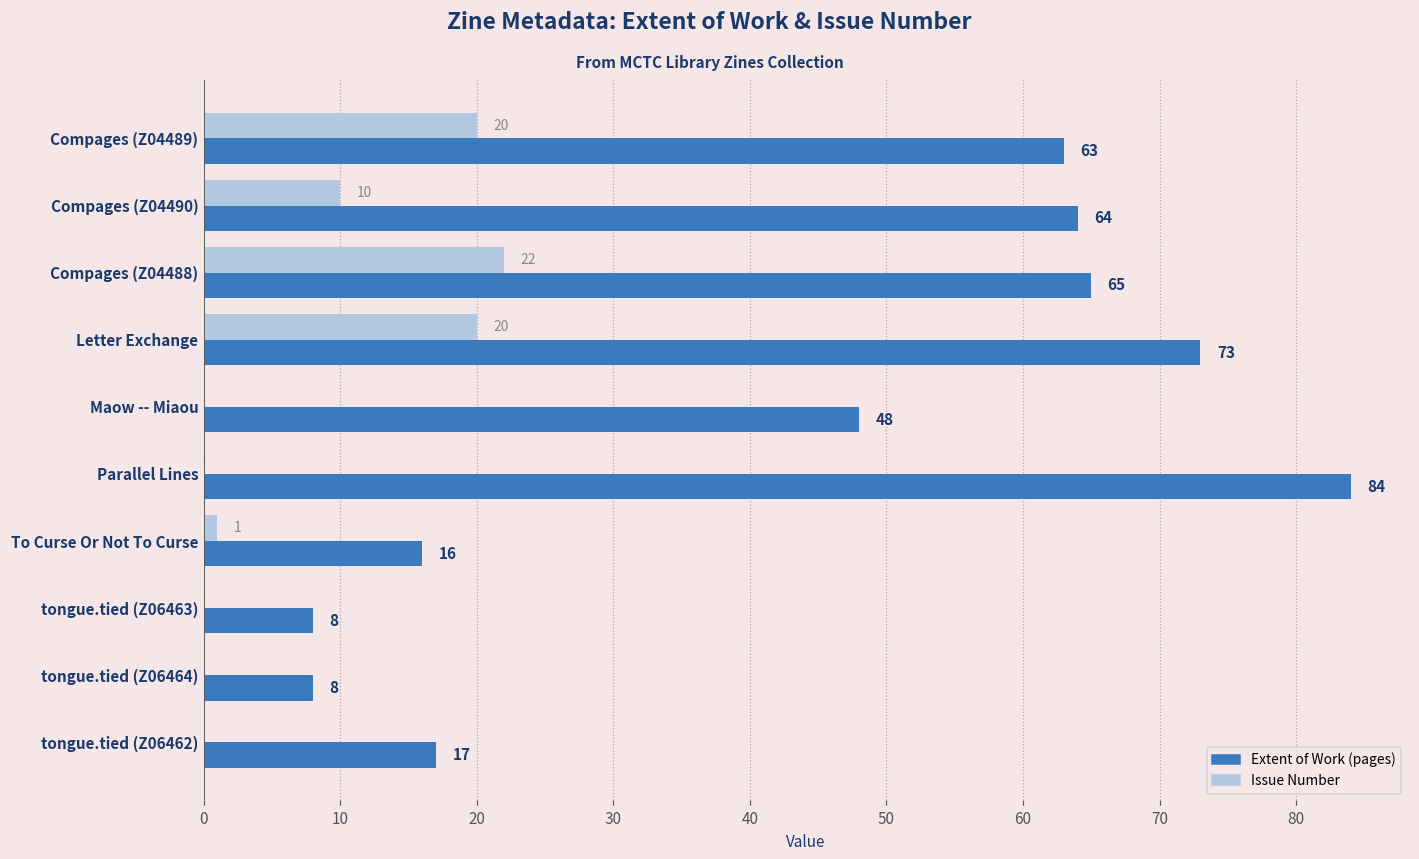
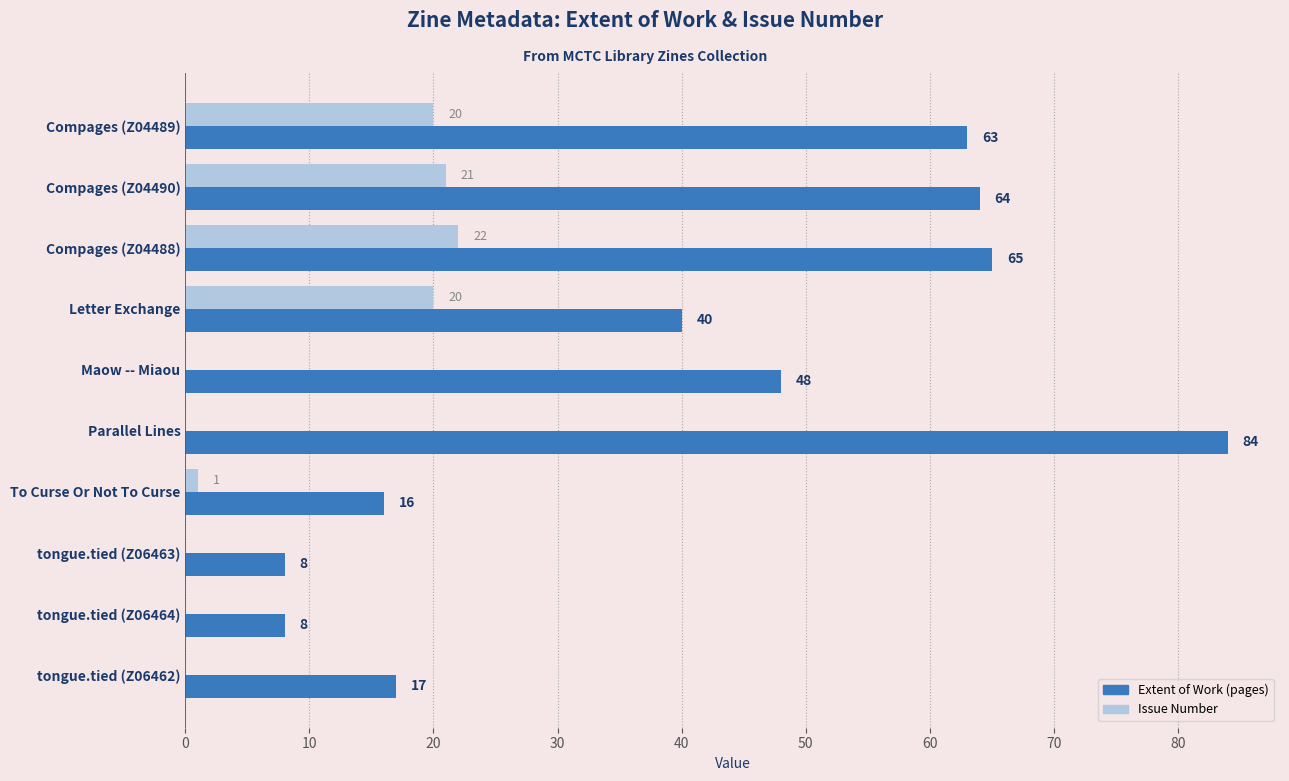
  {
    "Extent of Work (pages)": {
      "Compages (Z04489)": 63,
      "Compages (Z04490)": 64,
      "Compages (Z04488)": 65,
-     "Letter Exchange": 73,
+     "Letter Exchange": 40,
      "Maow -- Miaou": 48,
      "Parallel Lines": 84,
      "To Curse Or Not To Curse": 16,
      "tongue.tied (Z06463)": 8,
      "tongue.tied (Z06464)": 8,
      "tongue.tied (Z06462)": 17
    },
    "Issue Number": {
      "Compages (Z04489)": 20,
-     "Compages (Z04490)": 10,
+     "Compages (Z04490)": 21,
      "Compages (Z04488)": 22,
      "Letter Exchange": 20,
      "To Curse Or Not To Curse": 1
    }
  }
